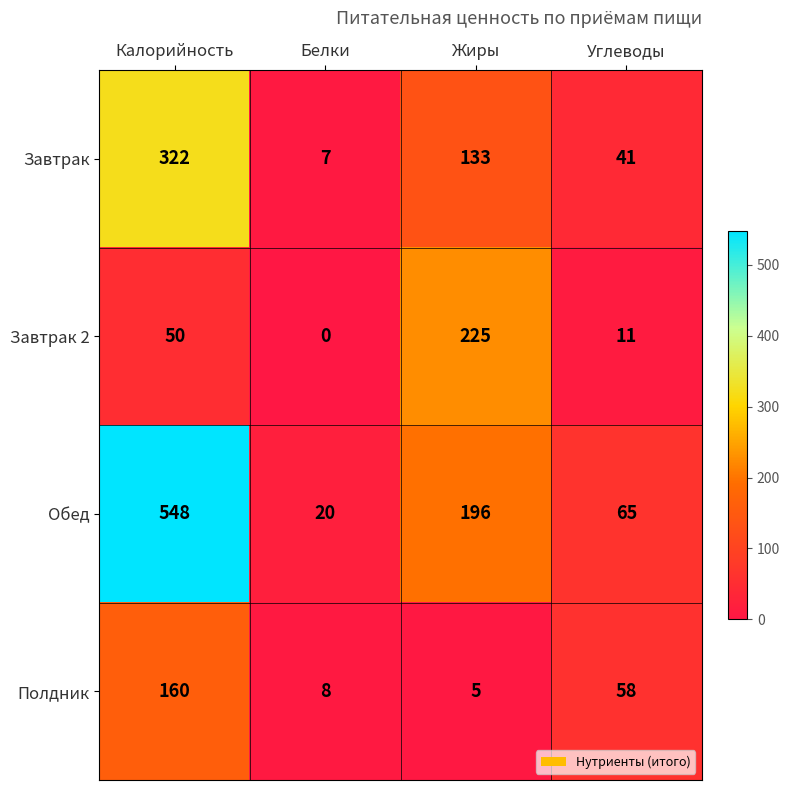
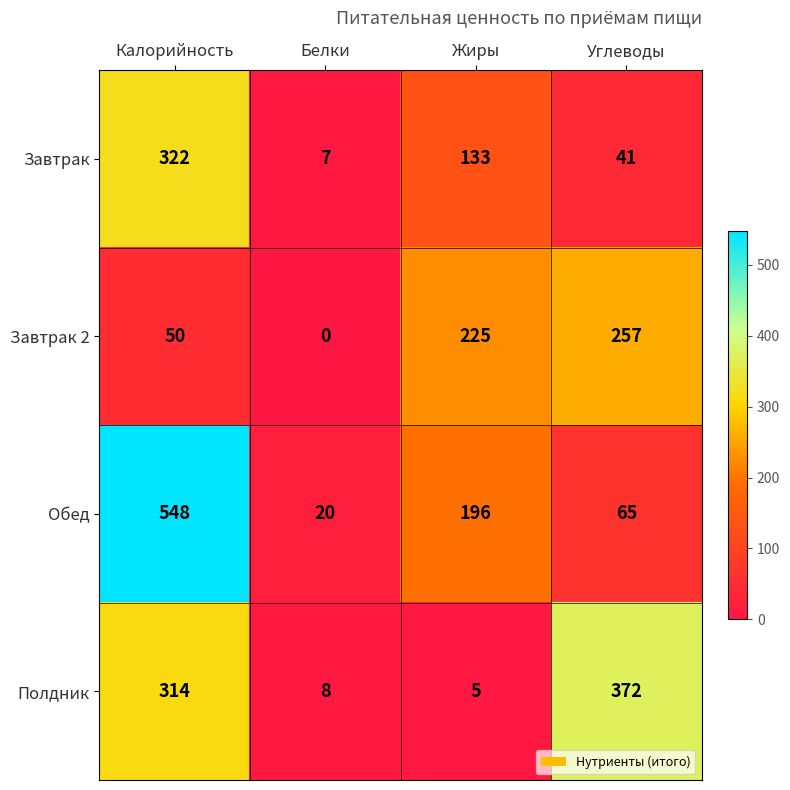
  {
    "Завтрак": {
      "Калорийность": 322,
      "Белки": 7,
      "Жиры": 133,
      "Углеводы": 41
    },
    "Завтрак 2": {
      "Калорийность": 50,
      "Белки": 0,
      "Жиры": 225,
-     "Углеводы": 11
+     "Углеводы": 257
    },
    "Обед": {
      "Калорийность": 548,
      "Белки": 20,
      "Жиры": 196,
      "Углеводы": 65
    },
    "Полдник": {
-     "Калорийность": 160,
+     "Калорийность": 314,
      "Белки": 8,
      "Жиры": 5,
-     "Углеводы": 58
+     "Углеводы": 372
    }
  }
